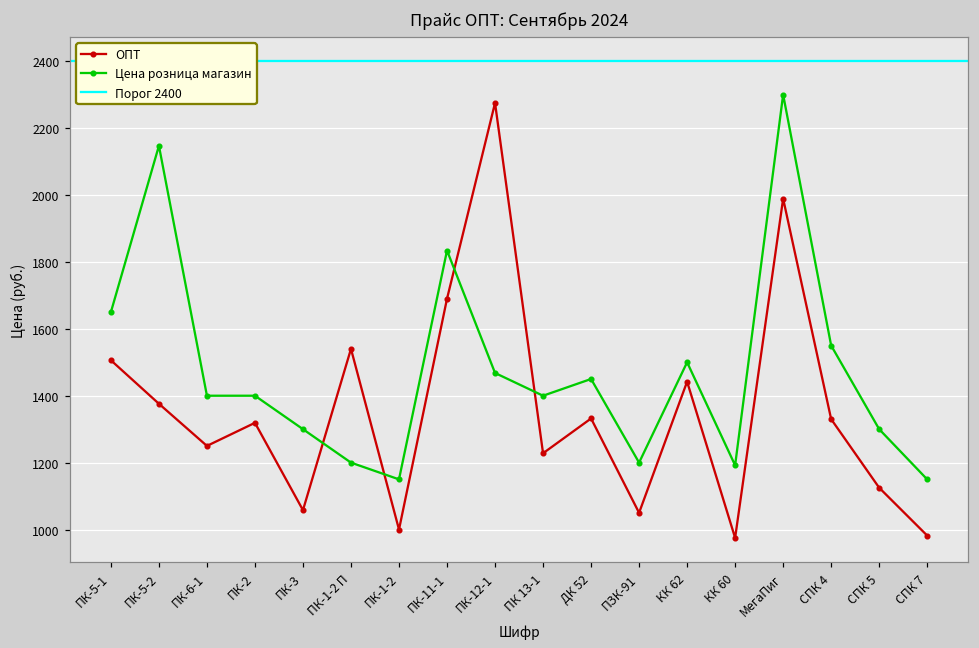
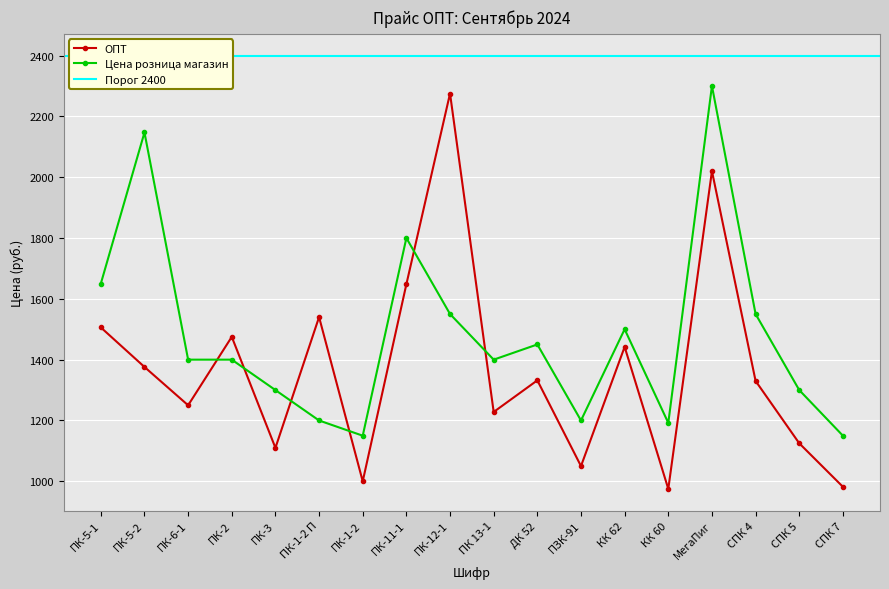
  {
    "ОПТ": {
      "ПК-5-1": 1510,
      "ПК-5-2": 1380,
      "ПК-6-1": 1250,
-     "ПК-2": 1320,
-     "ПК-3": 1060,
+     "ПК-2": 1480,
+     "ПК-3": 1110,
      "ПК-1-2 П": 1540,
      "ПК-1-2": 1000,
-     "ПК-11-1": 1690,
+     "ПК-11-1": 1650,
      "ПК-12-1": 2280,
      "ПК 13-1": 1230,
      "ДК 52": 1330,
      "ПЗК-91": 1050,
      "КК 62": 1440,
      "КК 60": 980,
-     "МегаПиг": 1990,
+     "МегаПиг": 2020,
      "СПК 4": 1330,
      "СПК 5": 1130,
      "СПК 7": 980
    },
    "Цена розница магазин": {
      "ПК-5-1": 1650,
      "ПК-5-2": 2150,
      "ПК-6-1": 1400,
      "ПК-2": 1400,
      "ПК-3": 1300,
      "ПК-1-2 П": 1200,
      "ПК-1-2": 1150,
-     "ПК-11-1": 1830,
-     "ПК-12-1": 1470,
+     "ПК-11-1": 1800,
+     "ПК-12-1": 1550,
      "ПК 13-1": 1400,
      "ДК 52": 1450,
      "ПЗК-91": 1200,
      "КК 62": 1500,
      "КК 60": 1190,
      "МегаПиг": 2300,
      "СПК 4": 1550,
      "СПК 5": 1300,
      "СПК 7": 1150
    }
  }
